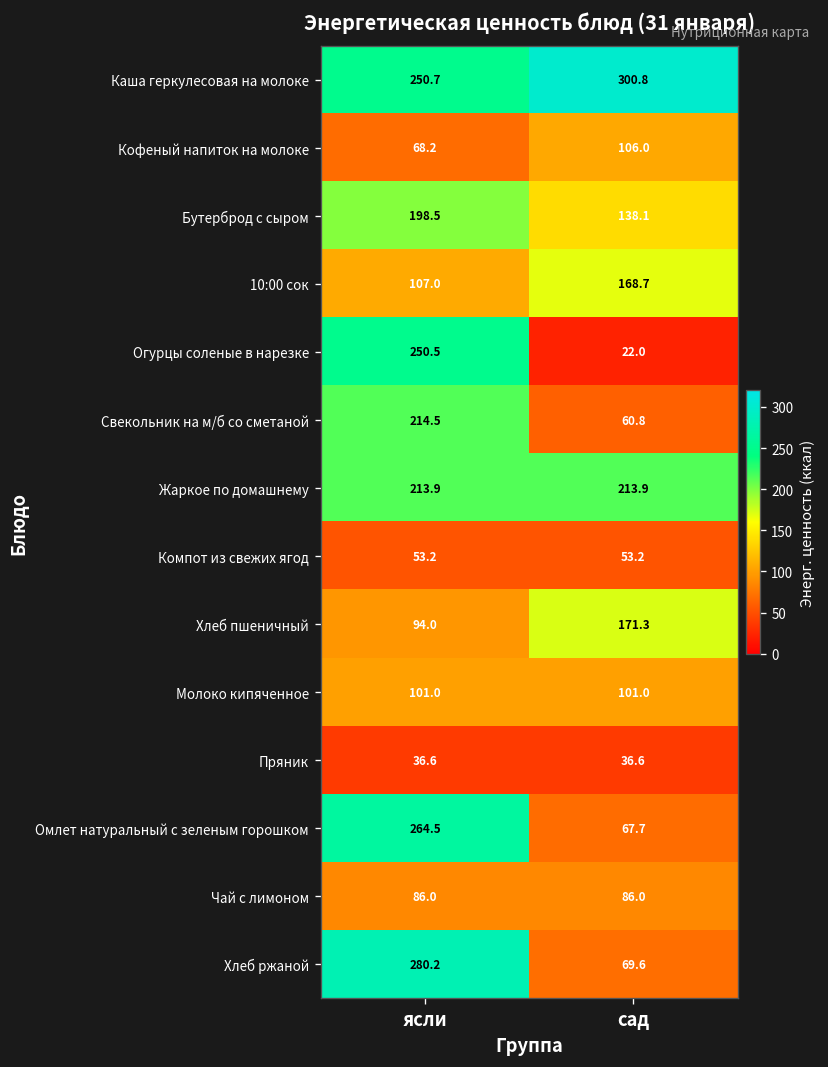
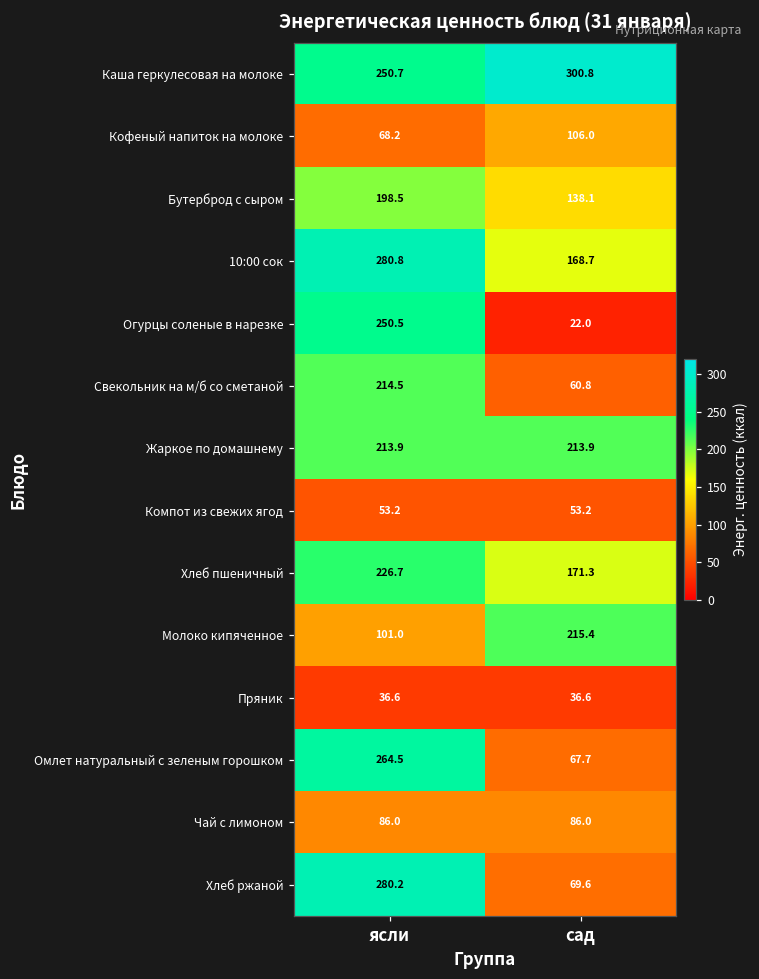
  {
    "Каша геркулесовая на молоке": {
      "ясли": 250.7,
      "сад": 300.8
    },
    "Кофеный напиток на молоке": {
      "ясли": 68.2,
      "сад": 106.0
    },
    "Бутерброд с сыром": {
      "ясли": 198.5,
      "сад": 138.1
    },
    "10:00 сок": {
-     "ясли": 107.0,
+     "ясли": 280.8,
      "сад": 168.7
    },
    "Огурцы соленые в нарезке": {
      "ясли": 250.5,
      "сад": 22.0
    },
    "Свекольник на м/б со сметаной": {
      "ясли": 214.5,
      "сад": 60.8
    },
    "Жаркое по домашнему": {
      "ясли": 213.9,
      "сад": 213.9
    },
    "Компот из свежих ягод": {
      "ясли": 53.2,
      "сад": 53.2
    },
    "Хлеб пшеничный": {
-     "ясли": 94.0,
+     "ясли": 226.7,
      "сад": 171.3
    },
    "Молоко кипяченное": {
      "ясли": 101.0,
-     "сад": 101.0
+     "сад": 215.4
    },
    "Пряник": {
      "ясли": 36.6,
      "сад": 36.6
    },
    "Омлет натуральный с зеленым горошком": {
      "ясли": 264.5,
      "сад": 67.7
    },
    "Чай с лимоном": {
      "ясли": 86.0,
      "сад": 86.0
    },
    "Хлеб ржаной": {
      "ясли": 280.2,
      "сад": 69.6
    }
  }
